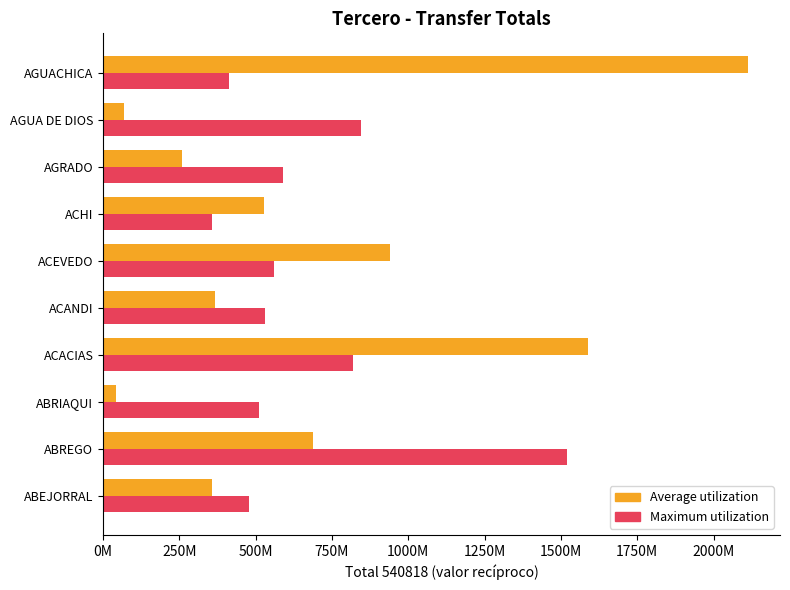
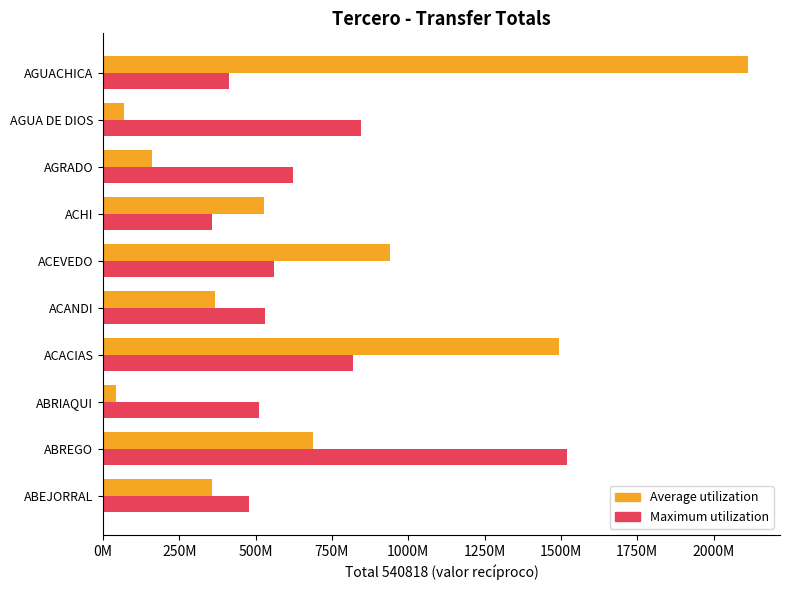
  {
    "Average utilization": {
      "AGUACHICA": 2110000000,
      "AGUA DE DIOS": 70000000,
-     "AGRADO": 260000000,
+     "AGRADO": 160000000,
      "ACHI": 530000000,
      "ACEVEDO": 940000000,
      "ACANDI": 370000000,
-     "ACACIAS": 1590000000,
+     "ACACIAS": 1490000000,
      "ABRIAQUI": 40000000,
      "ABREGO": 690000000,
      "ABEJORRAL": 360000000
    },
    "Maximum utilization": {
      "AGUACHICA": 410000000,
      "AGUA DE DIOS": 840000000,
-     "AGRADO": 590000000,
+     "AGRADO": 620000000,
      "ACHI": 360000000,
      "ACEVEDO": 560000000,
      "ACANDI": 530000000,
      "ACACIAS": 820000000,
      "ABRIAQUI": 510000000,
      "ABREGO": 1520000000,
      "ABEJORRAL": 480000000
    }
  }
